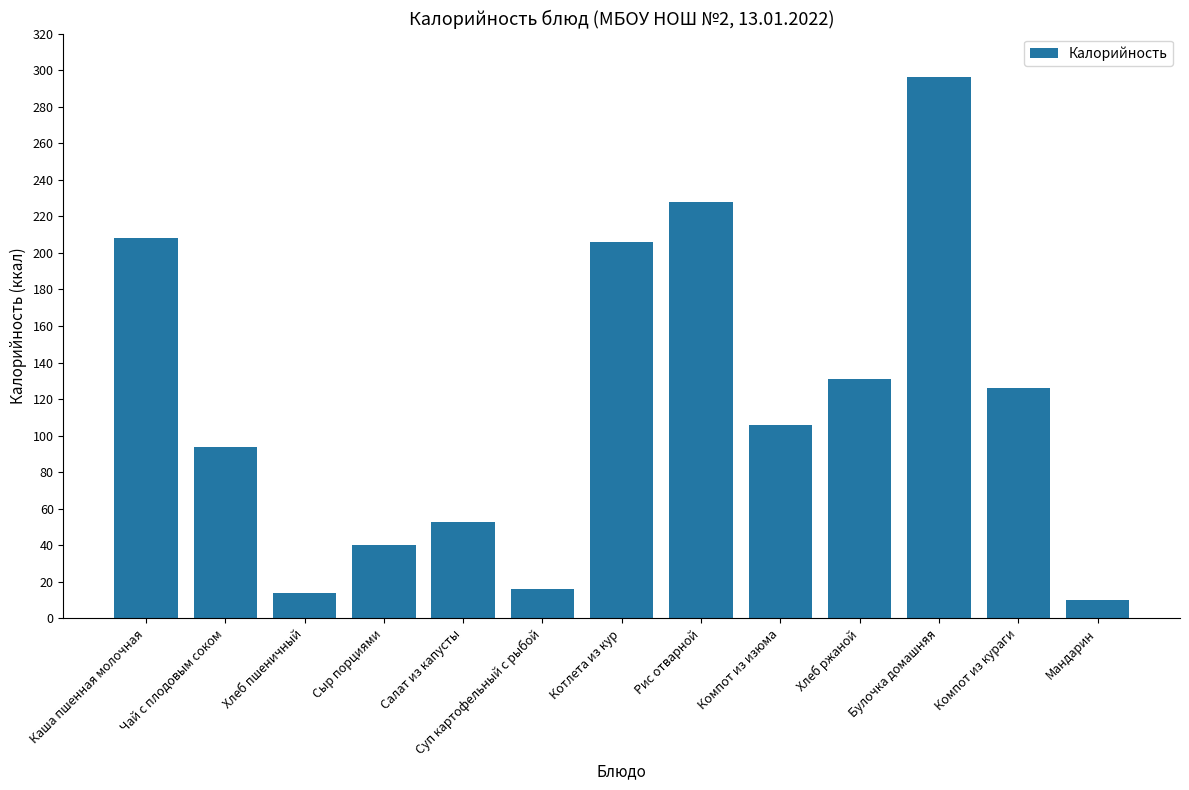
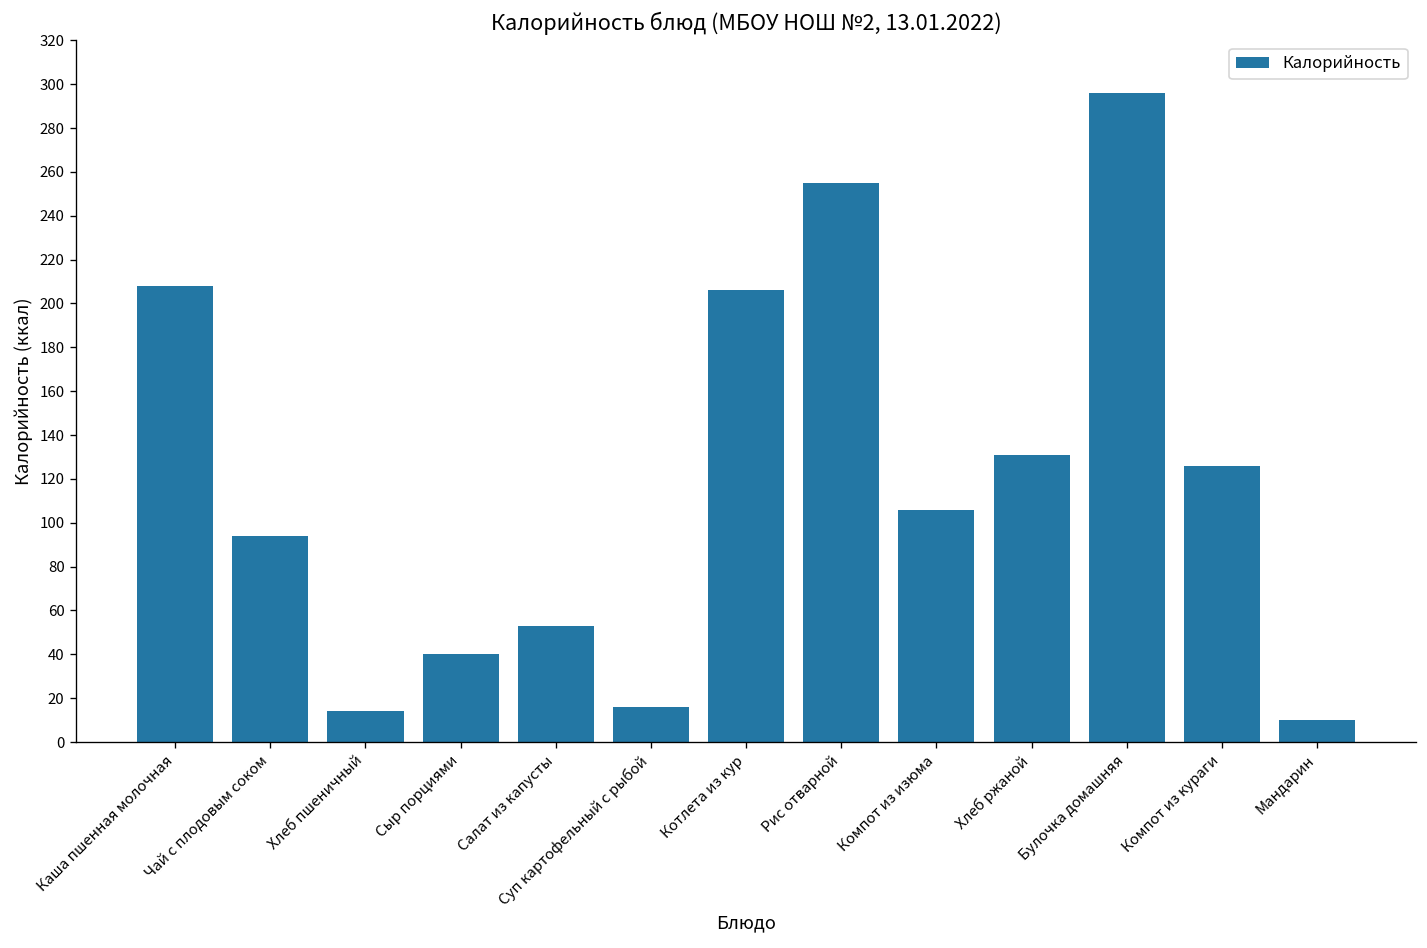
  {
    "Каша пшенная молочная": 208,
    "Чай с плодовым соком": 94,
    "Хлеб пшеничный": 14,
    "Сыр порциями": 40,
    "Салат из капусты": 53,
    "Суп картофельный с рыбой": 16,
    "Котлета из кур": 206,
-   "Рис отварной": 228,
+   "Рис отварной": 255,
    "Компот из изюма": 106,
    "Хлеб ржаной": 131,
    "Булочка домашняя": 296,
    "Компот из кураги": 126,
    "Мандарин": 10
  }
